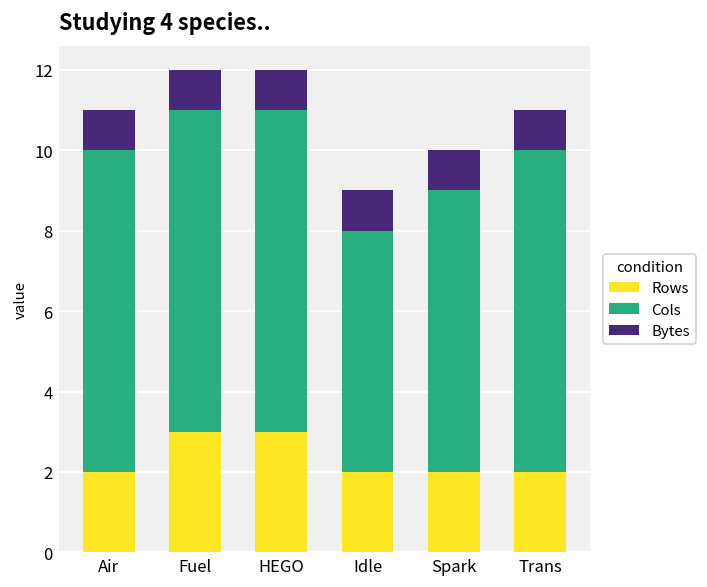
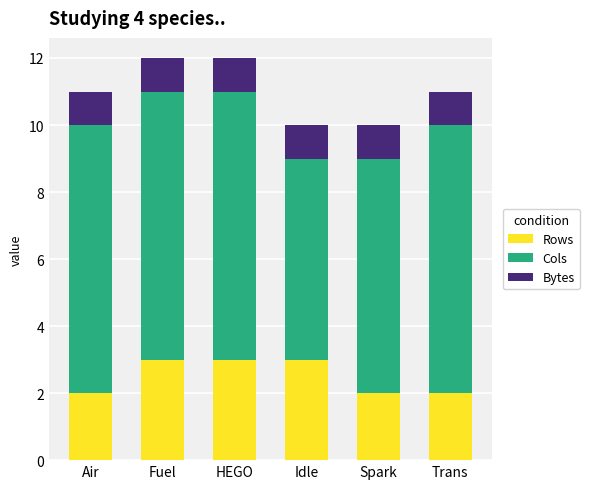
  {
    "Rows": {
      "Air": 2,
      "Fuel": 3,
      "HEGO": 3,
-     "Idle": 2,
+     "Idle": 3,
      "Spark": 2,
      "Trans": 2
    },
    "Cols": {
      "Air": 8,
      "Fuel": 8,
      "HEGO": 8,
      "Idle": 6,
      "Spark": 7,
      "Trans": 8
    },
    "Bytes": {
      "Air": 1,
      "Fuel": 1,
      "HEGO": 1,
      "Idle": 1,
      "Spark": 1,
      "Trans": 1
    }
  }
